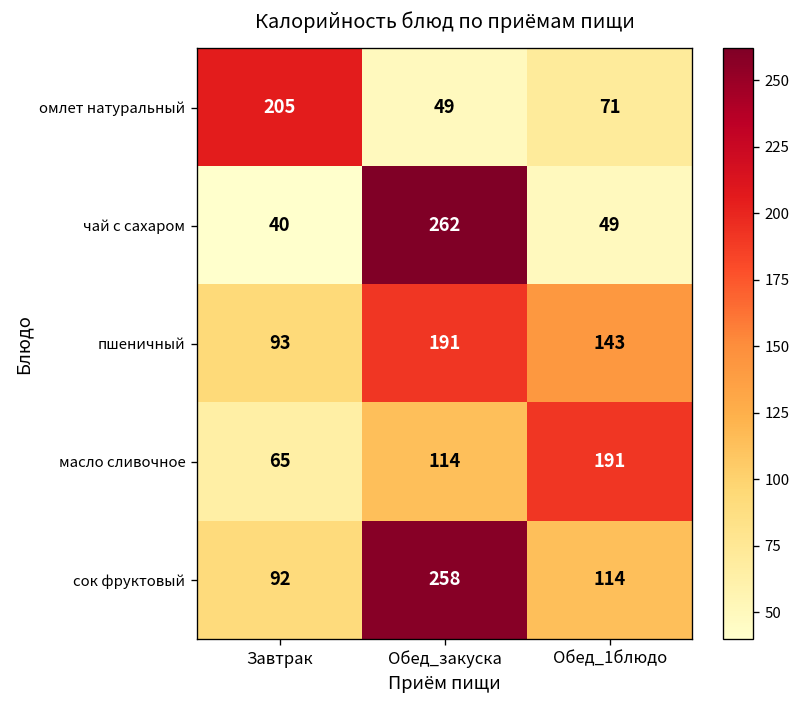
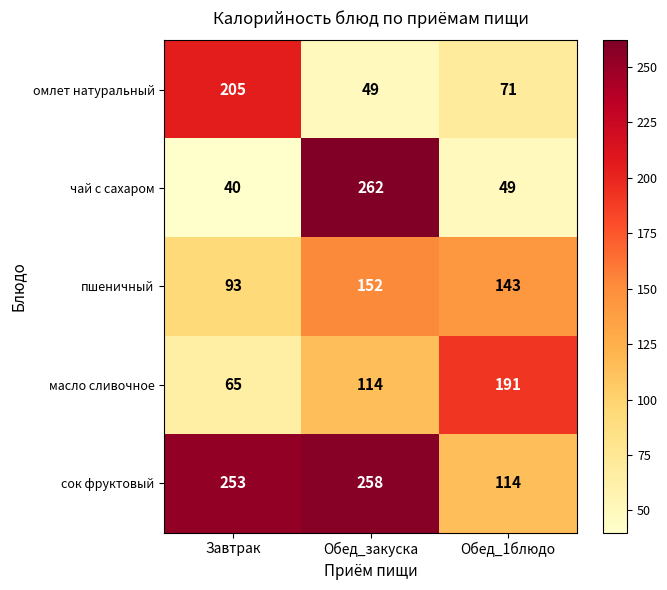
  {
    "омлет натуральный": {
      "Завтрак": 205,
      "Обед_закуска": 49,
      "Обед_1блюдо": 71
    },
    "чай с сахаром": {
      "Завтрак": 40,
      "Обед_закуска": 262,
      "Обед_1блюдо": 49
    },
    "пшеничный": {
      "Завтрак": 93,
-     "Обед_закуска": 191,
+     "Обед_закуска": 152,
      "Обед_1блюдо": 143
    },
    "масло сливочное": {
      "Завтрак": 65,
      "Обед_закуска": 114,
      "Обед_1блюдо": 191
    },
    "сок фруктовый": {
-     "Завтрак": 92,
+     "Завтрак": 253,
      "Обед_закуска": 258,
      "Обед_1блюдо": 114
    }
  }
